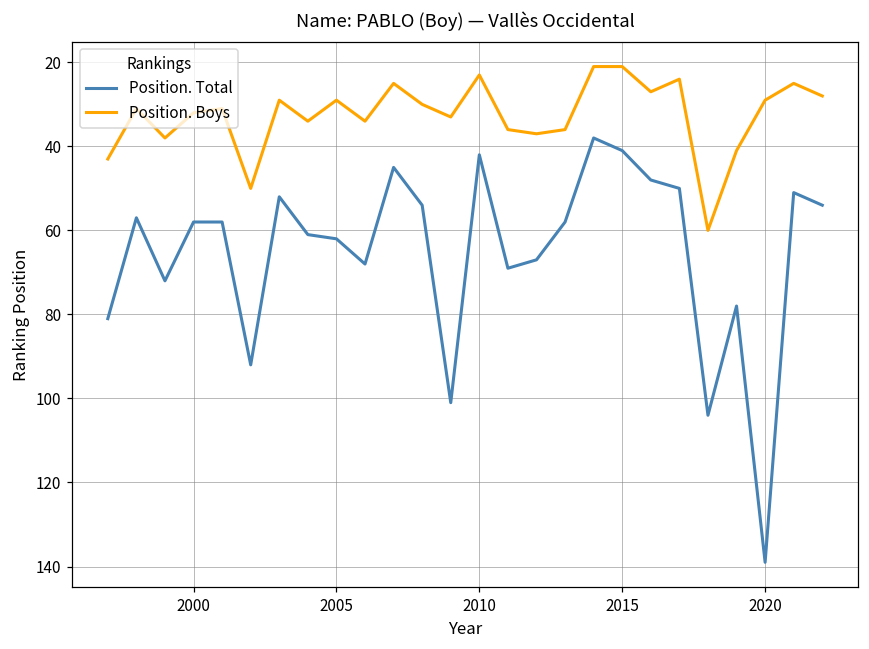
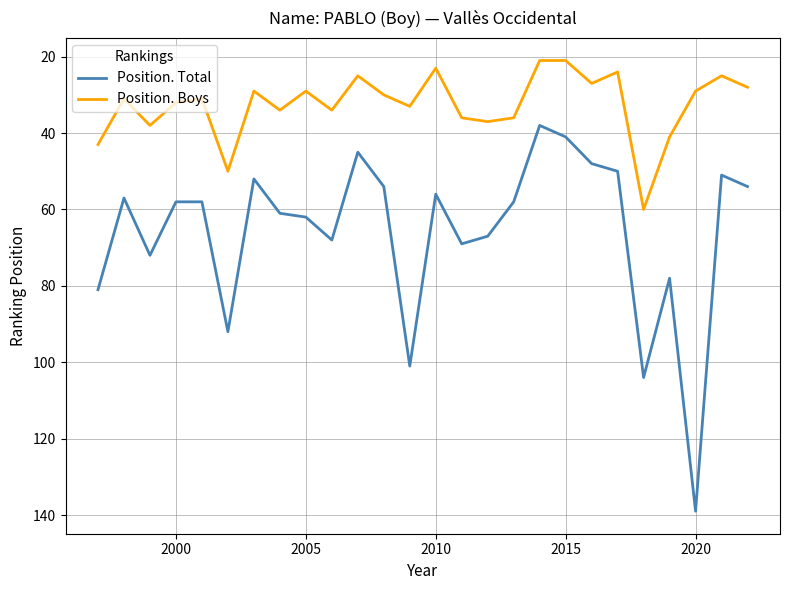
  {
    "Position. Total": {
      "2000": 58,
      "2005": 62,
-     "2010": 42,
+     "2010": 56,
      "2015": 41,
      "2020": 139
    },
    "Position. Boys": {
      "2005": 29,
      "2010": 23,
      "2015": 21,
      "2020": 29
    }
  }
